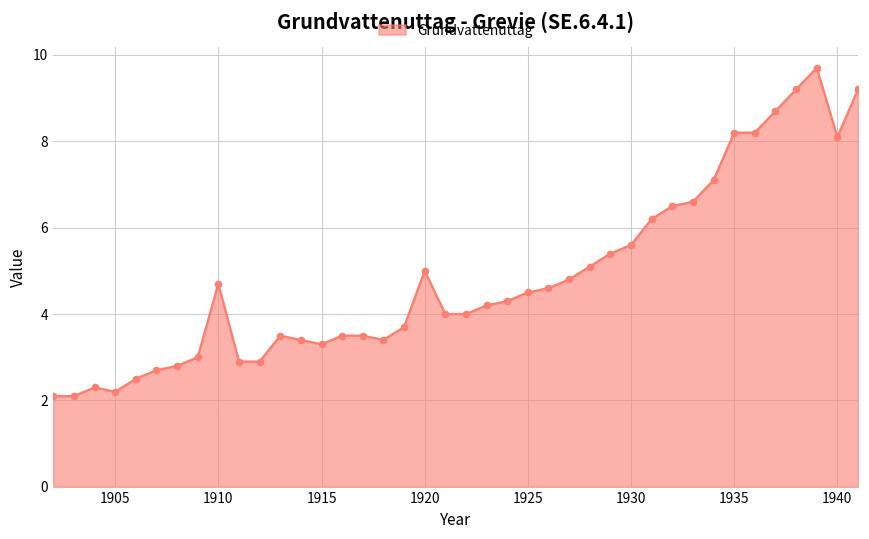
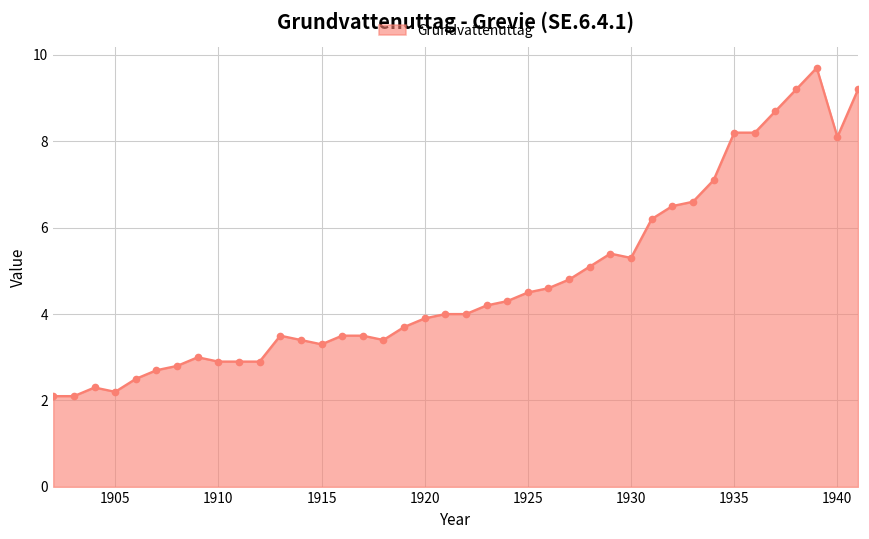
  {
    "1905": 2.2,
-   "1910": 4.7,
+   "1910": 2.9,
    "1915": 3.3,
-   "1920": 5.0,
+   "1920": 3.9,
    "1925": 4.5,
-   "1930": 5.6,
+   "1930": 5.3,
    "1935": 8.2,
    "1940": 8.1
  }
